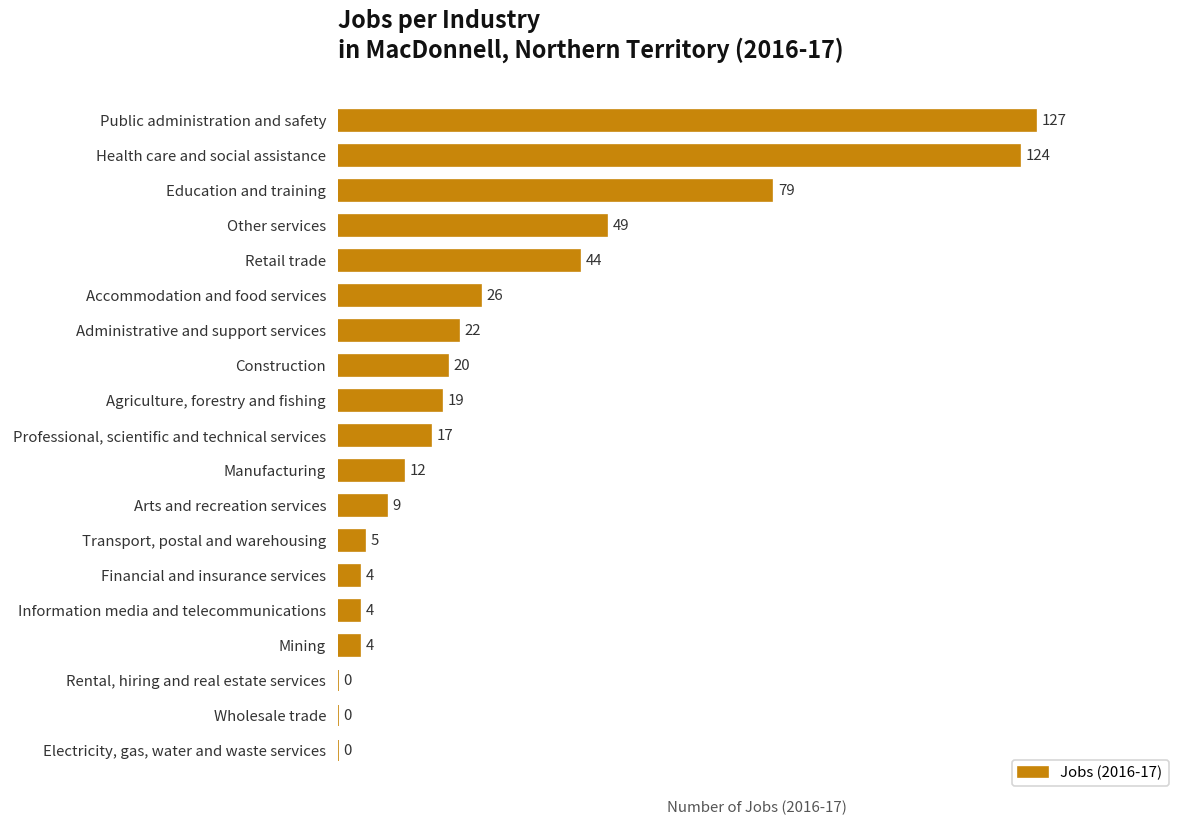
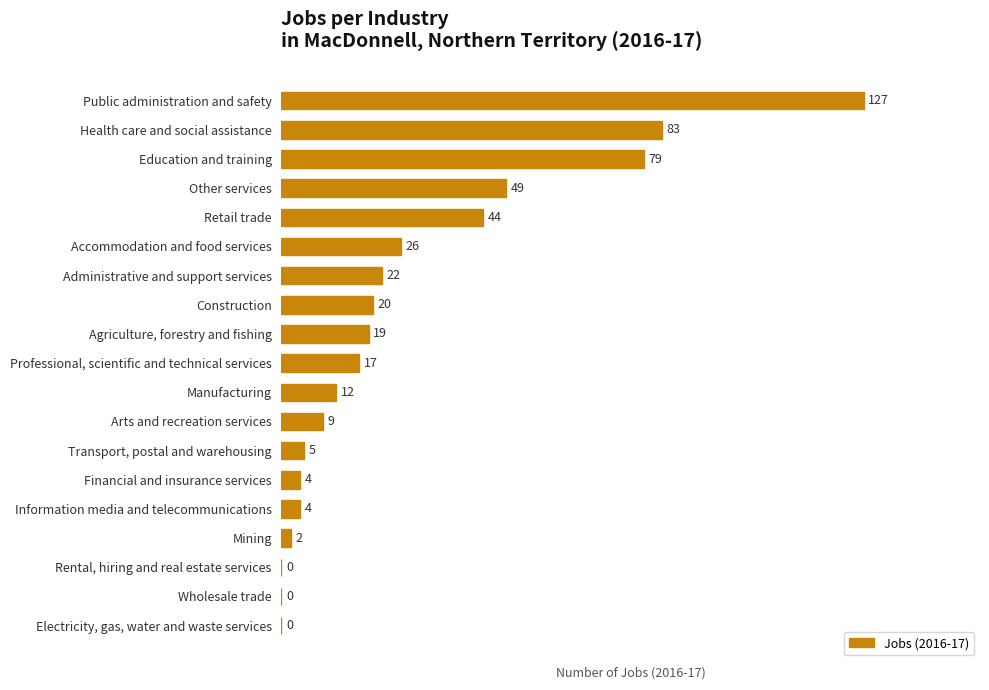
  {
    "Public administration and safety": 127,
-   "Health care and social assistance": 124,
+   "Health care and social assistance": 83,
    "Education and training": 79,
    "Other services": 49,
    "Retail trade": 44,
    "Accommodation and food services": 26,
    "Administrative and support services": 22,
    "Construction": 20,
    "Agriculture, forestry and fishing": 19,
    "Professional, scientific and technical services": 17,
    "Manufacturing": 12,
    "Arts and recreation services": 9,
    "Transport, postal and warehousing": 5,
    "Financial and insurance services": 4,
    "Information media and telecommunications": 4,
-   "Mining": 4,
+   "Mining": 2,
    "Rental, hiring and real estate services": 0,
    "Wholesale trade": 0,
    "Electricity, gas, water and waste services": 0
  }
